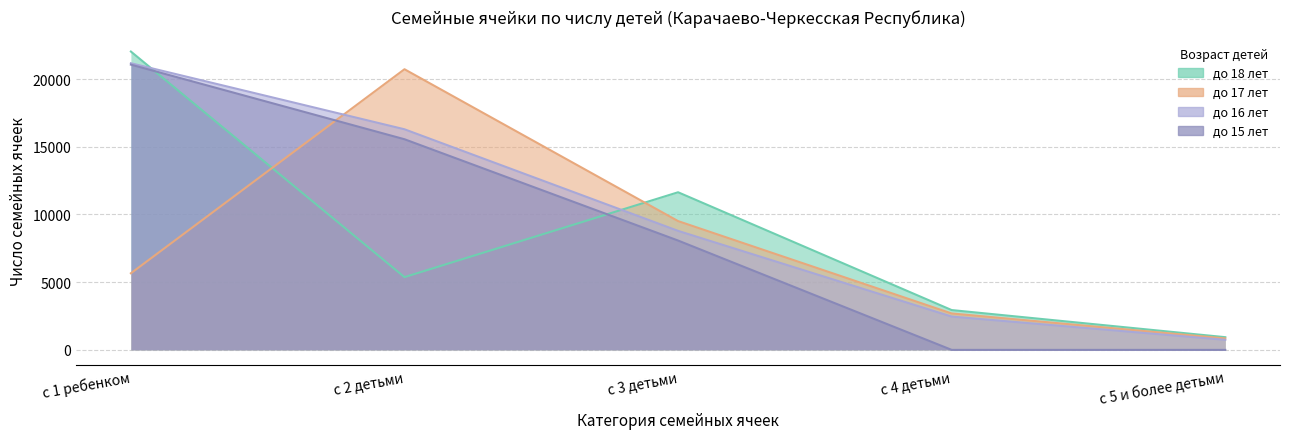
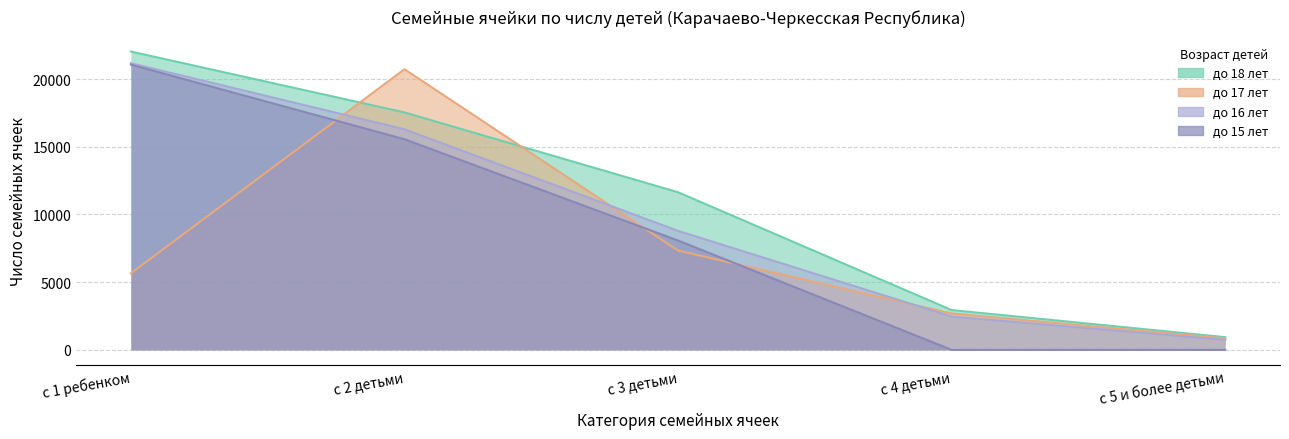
  {
    "до 18 лет": {
      "с 1 ребенком": 22000,
-     "с 2 детьми": 5400,
+     "с 2 детьми": 17500,
      "с 3 детьми": 11600,
      "с 4 детьми": 2900
    },
    "до 17 лет": {
      "с 1 ребенком": 5700,
      "с 2 детьми": 20700,
-     "с 3 детьми": 9500,
+     "с 3 детьми": 7300,
      "с 4 детьми": 2700
    }
  }
